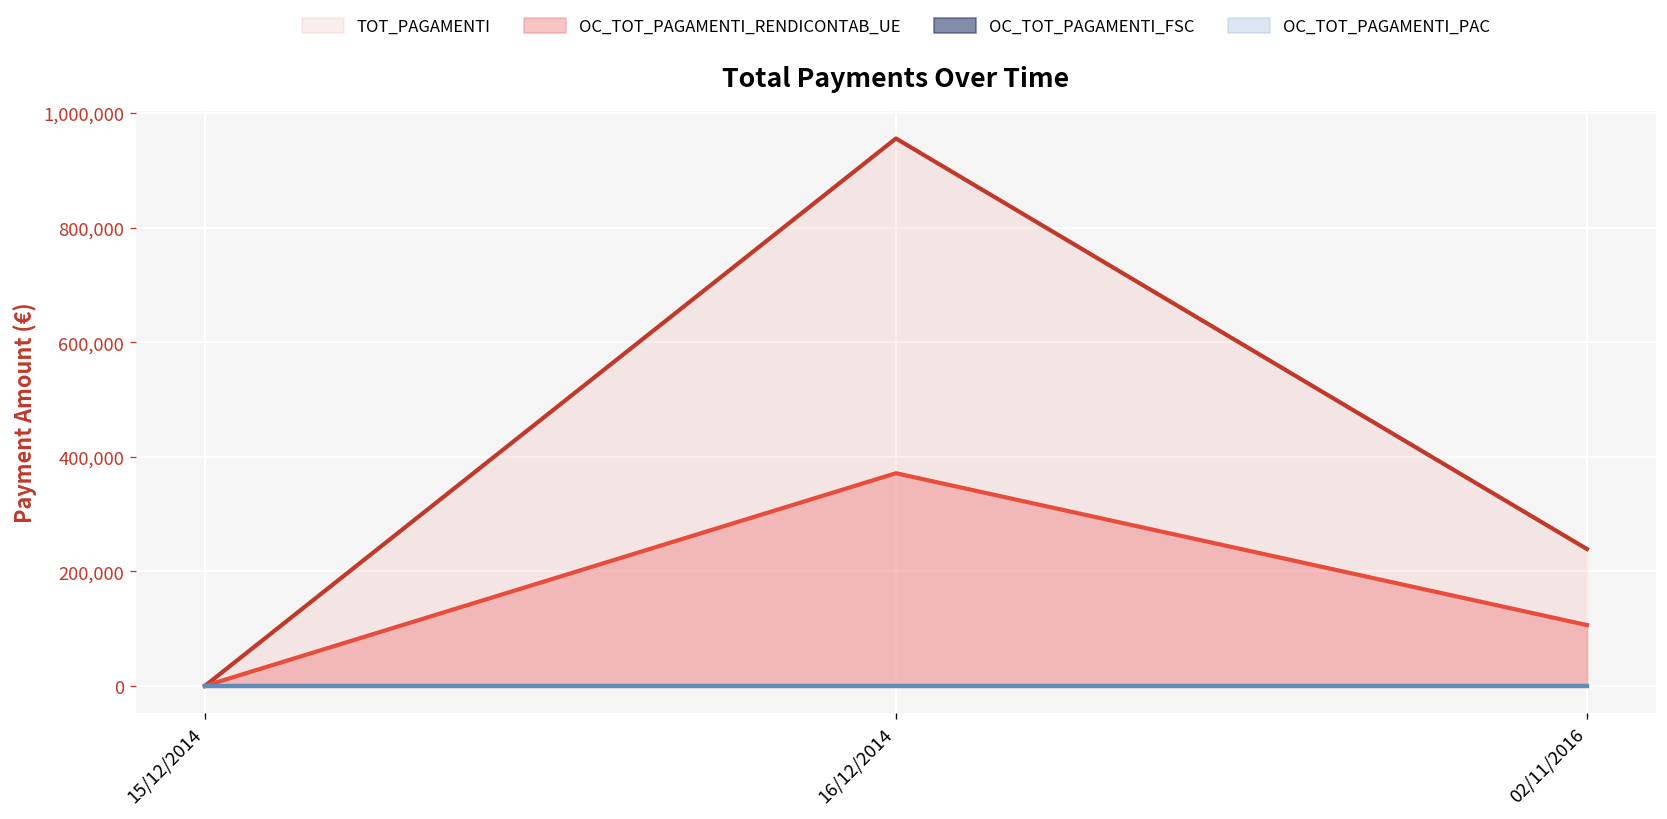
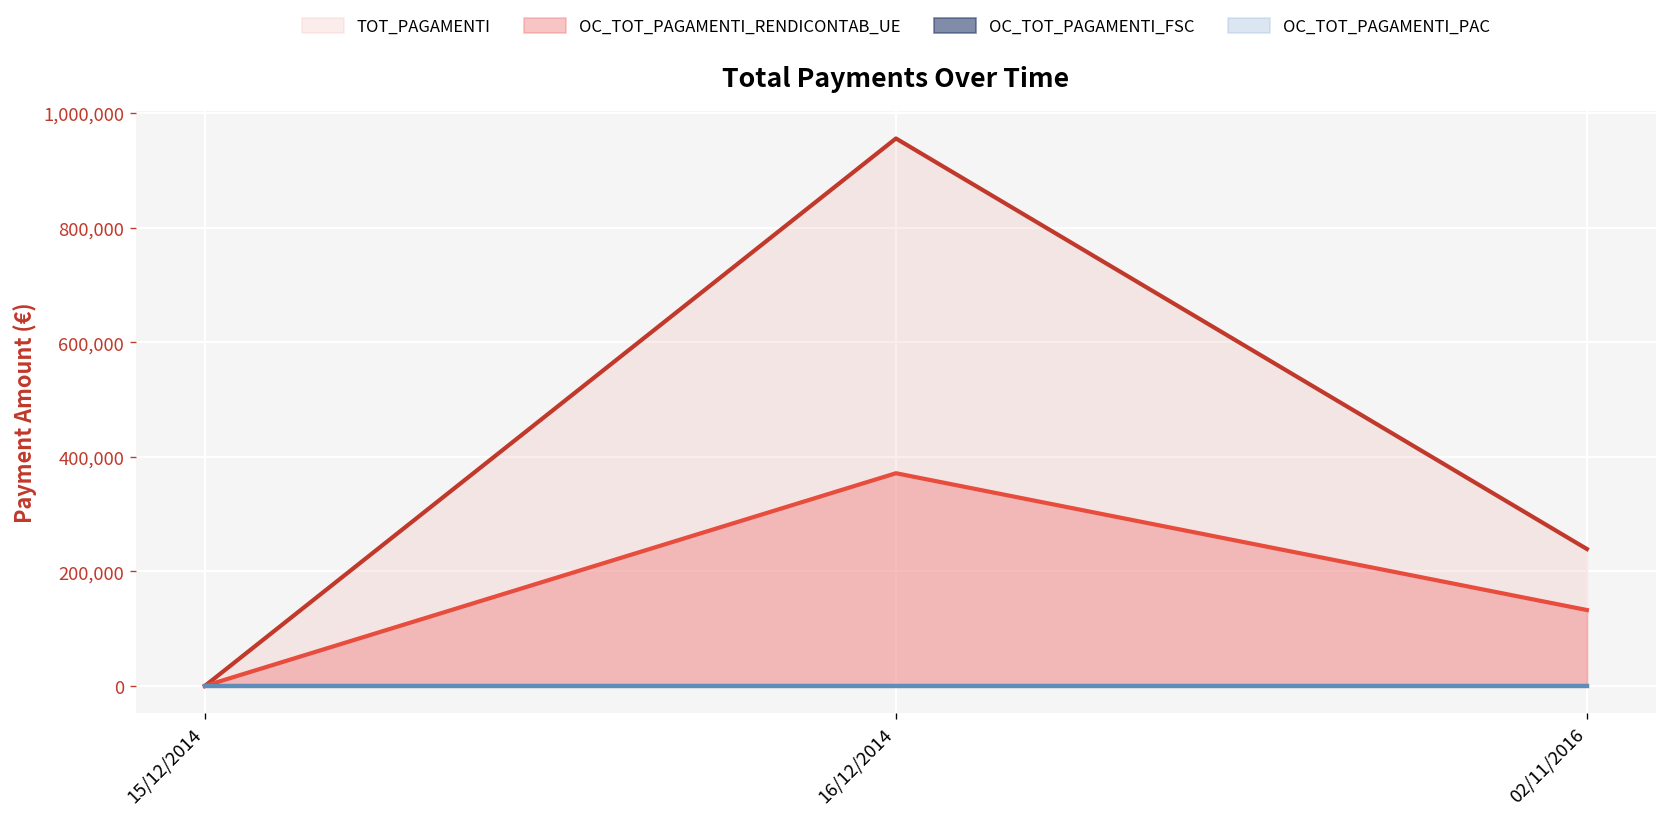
  {
    "OC_TOT_PAGAMENTI_RENDICONTAB_UE": {
      "16/12/2014": "370,000",
-     "02/11/2016": "110,000"
+     "02/11/2016": "130,000"
    }
  }
